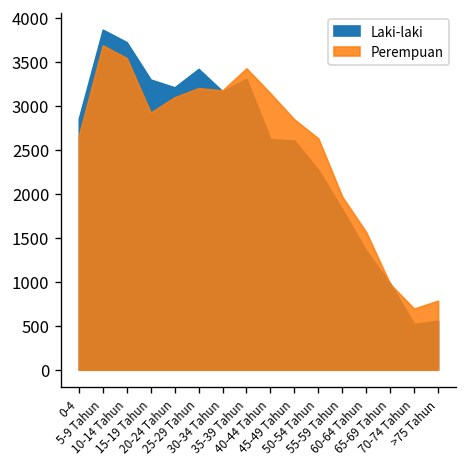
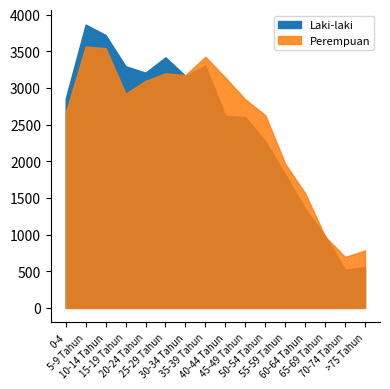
  {
    "Laki-laki": {
      "0-4": 2900,
      "5-9 Tahun": 3900,
      "10-14 Tahun": 3700,
      "15-19 Tahun": 3300,
      "20-24 Tahun": 3200,
      "25-29 Tahun": 3400,
      "35-39 Tahun": 3300,
      "40-44 Tahun": 2600,
      "45-49 Tahun": 2600,
      "50-54 Tahun": 2300,
      "55-59 Tahun": 1800,
      "60-64 Tahun": 1400,
      "70-74 Tahun": 500,
      ">75 Tahun": 600
    },
    "Perempuan": {
      "0-4": 2700,
-     "5-9 Tahun": 3700,
+     "5-9 Tahun": 3600,
      "10-14 Tahun": 3500,
      "15-19 Tahun": 2900,
      "20-24 Tahun": 3100,
      "25-29 Tahun": 3200,
      "35-39 Tahun": 3400,
      "40-44 Tahun": 3100,
      "45-49 Tahun": 2800,
      "50-54 Tahun": 2600,
      "55-59 Tahun": 2000,
      "60-64 Tahun": 1600,
      "70-74 Tahun": 700,
      ">75 Tahun": 800
    }
  }
